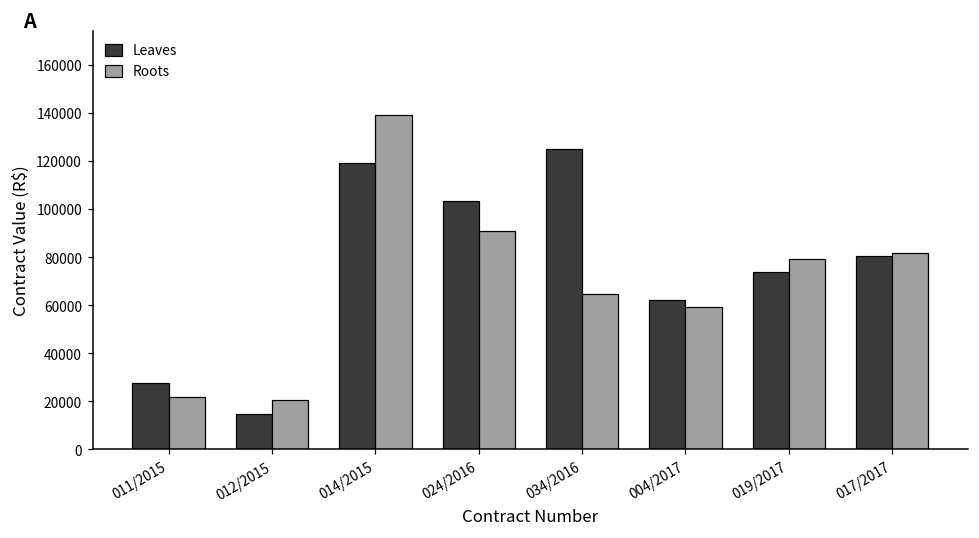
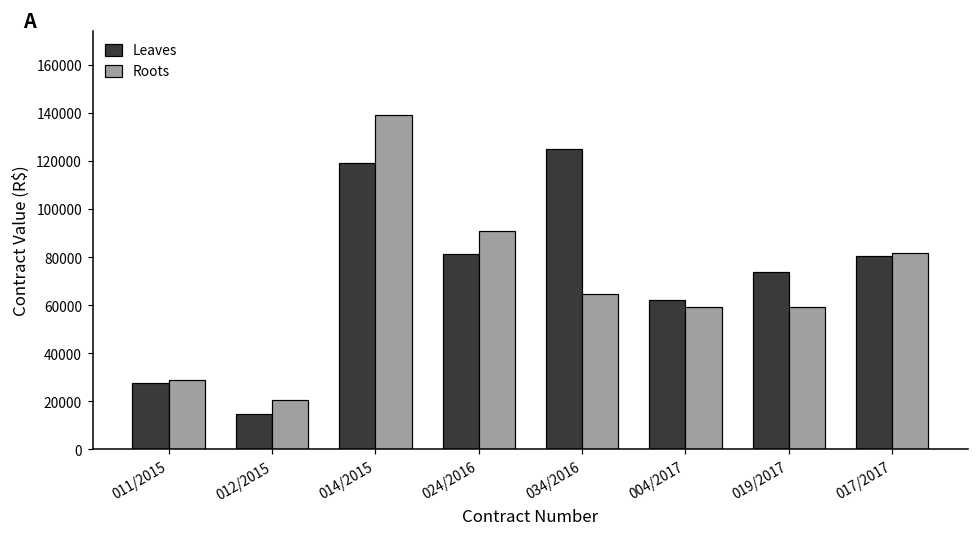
  {
    "Leaves": {
      "011/2015": 28000,
      "012/2015": 15000,
      "014/2015": 119000,
-     "024/2016": 104000,
+     "024/2016": 81000,
      "034/2016": 125000,
      "004/2017": 62000,
      "019/2017": 74000,
      "017/2017": 80000
    },
    "Roots": {
-     "011/2015": 22000,
+     "011/2015": 29000,
      "012/2015": 21000,
      "014/2015": 139000,
      "024/2016": 91000,
      "034/2016": 65000,
      "004/2017": 59000,
-     "019/2017": 79000,
+     "019/2017": 59000,
      "017/2017": 82000
    }
  }
